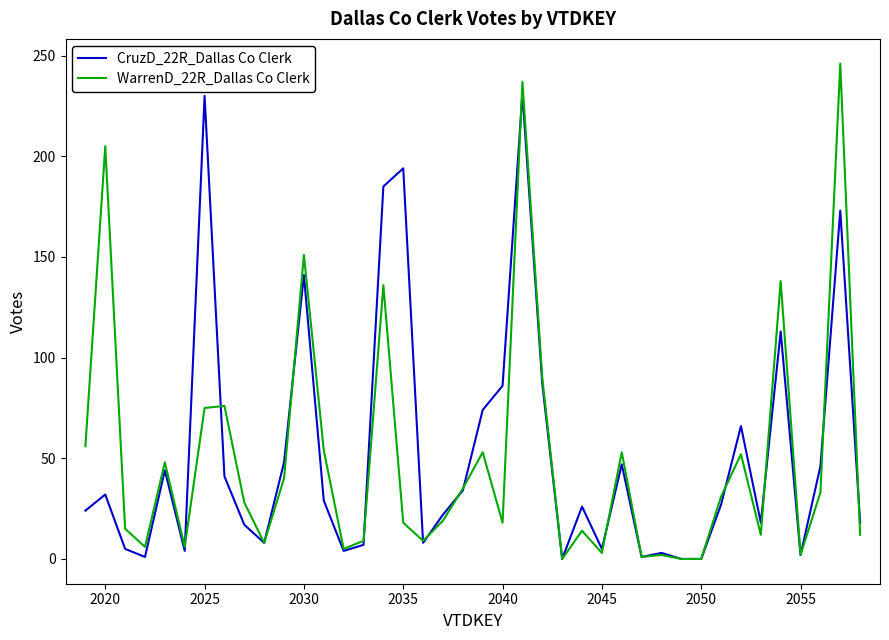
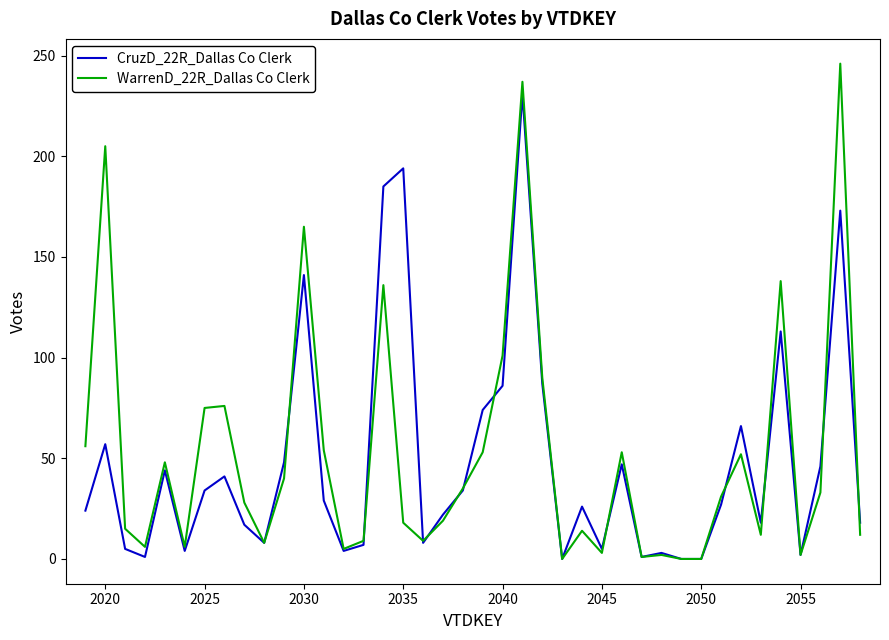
  {
    "CruzD_22R_Dallas Co Clerk": {
-     "2020": 32,
-     "2025": 230,
+     "2020": 57,
+     "2025": 34,
      "2030": 141,
      "2035": 194,
      "2040": 86,
      "2045": 5
    },
    "WarrenD_22R_Dallas Co Clerk": {
      "2020": 205,
      "2025": 75,
-     "2030": 151,
+     "2030": 165,
      "2035": 18,
-     "2040": 18,
+     "2040": 101,
      "2045": 3
    }
  }
